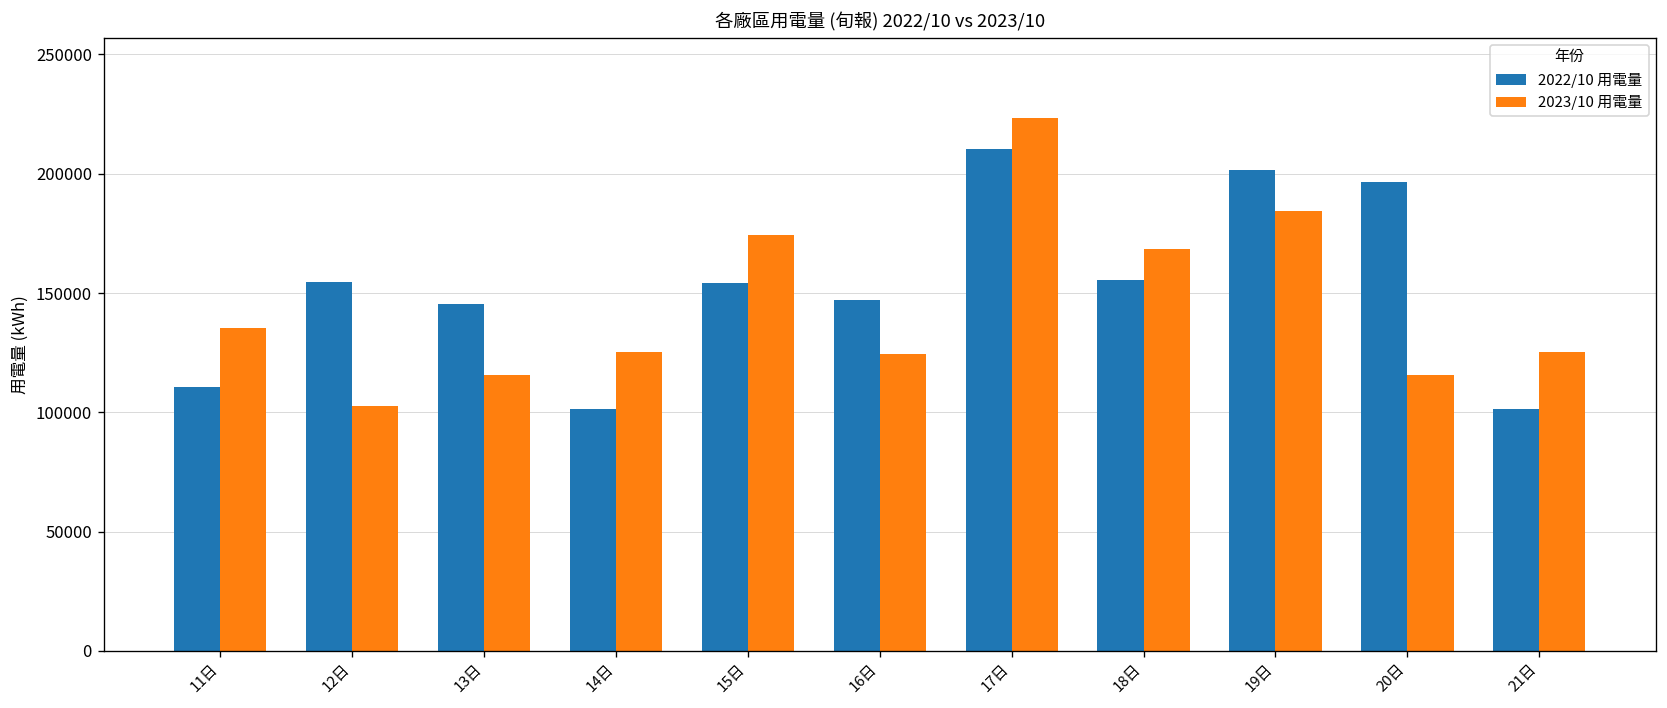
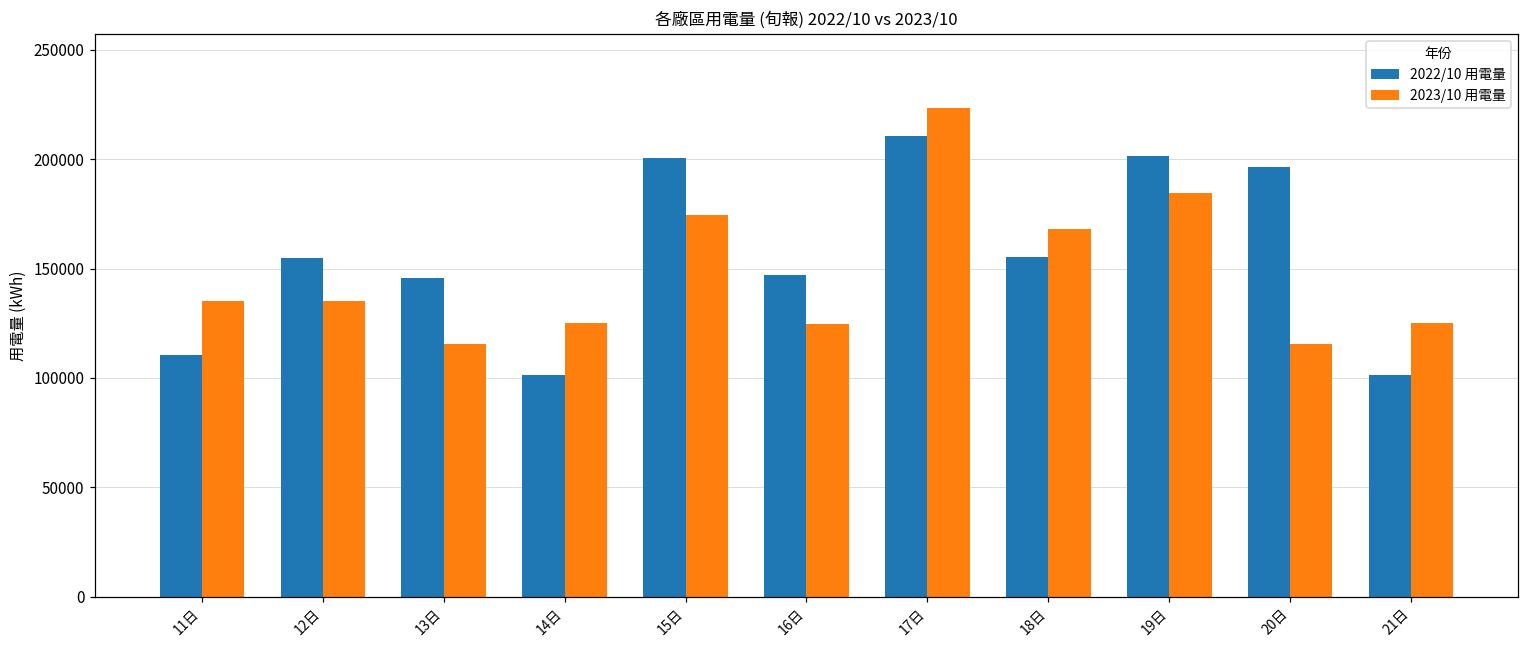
  {
    "2022/10 用電量": {
      "11日": 111000,
      "12日": 155000,
      "13日": 146000,
      "14日": 101000,
-     "15日": 154000,
+     "15日": 201000,
      "16日": 147000,
      "17日": 210000,
      "18日": 155000,
      "19日": 201000,
      "20日": 197000,
      "21日": 101000
    },
    "2023/10 用電量": {
      "11日": 135000,
-     "12日": 103000,
+     "12日": 135000,
      "13日": 116000,
      "14日": 125000,
      "15日": 174000,
      "16日": 125000,
      "17日": 224000,
      "18日": 168000,
      "19日": 185000,
      "20日": 116000,
      "21日": 125000
    }
  }
